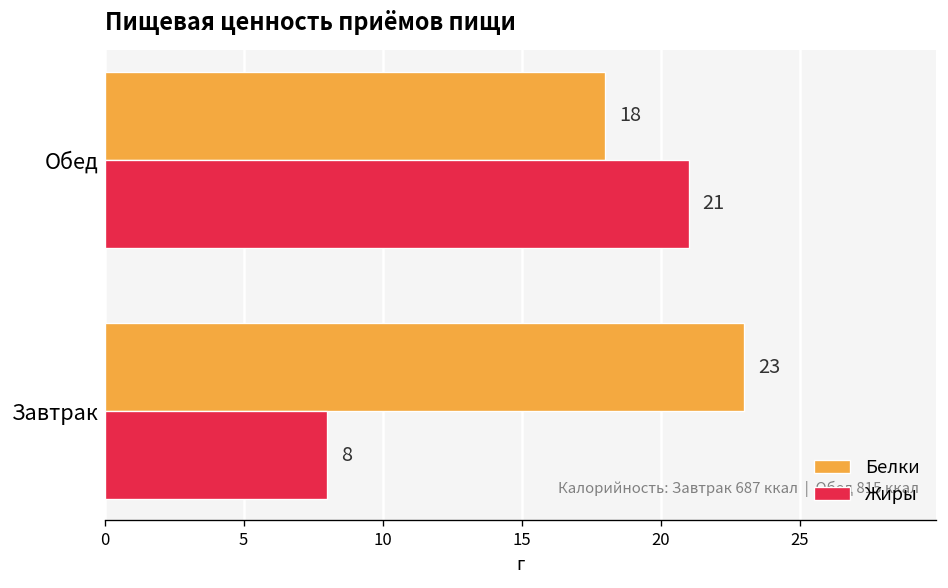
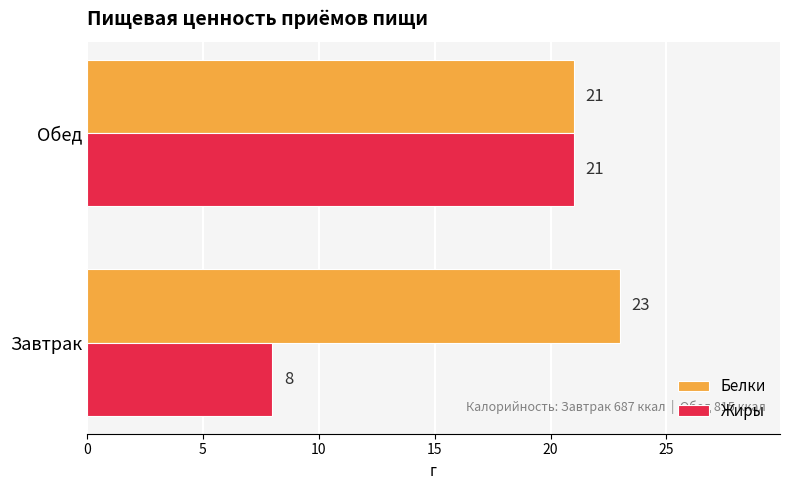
  {
    "Белки": {
-     "Обед": 18,
+     "Обед": 21,
      "Завтрак": 23
    },
    "Жиры": {
      "Обед": 21,
      "Завтрак": 8
    }
  }
